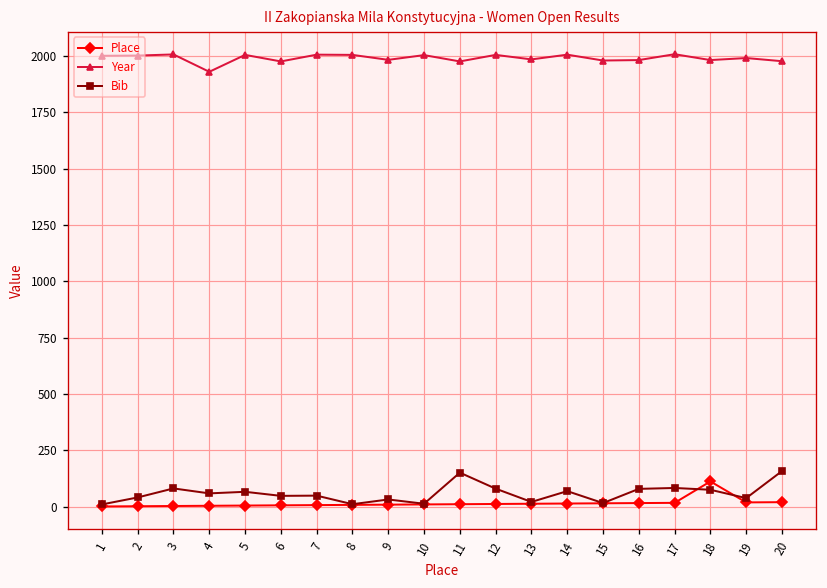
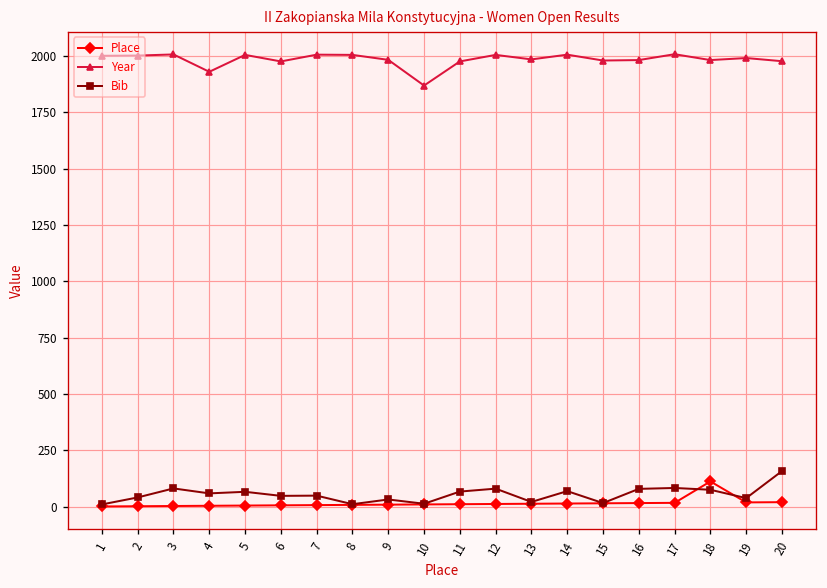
  {
    "Place": {
      "2": 0,
      "3": 0,
      "4": 0,
      "5": 10,
      "6": 10,
      "7": 10,
      "9": 10,
      "11": 10,
      "12": 10,
      "14": 10,
      "16": 20,
      "17": 20,
      "18": 110,
      "19": 20,
      "20": 20
    },
    "Year": {
      "3": 2010,
      "4": 1930,
      "5": 2000,
      "6": 1980,
      "7": 2010,
      "8": 2000,
      "9": 1980,
-     "10": 2000,
+     "10": 1870,
      "11": 1980,
      "12": 2000,
      "13": 1980,
      "14": 2010,
      "15": 1980,
      "16": 1980,
      "17": 2010,
      "18": 1980,
      "19": 1990,
      "20": 1980
    },
    "Bib": {
      "2": 40,
      "3": 80,
      "4": 60,
      "5": 70,
      "6": 50,
      "7": 50,
      "9": 30,
-     "11": 150,
+     "11": 70,
      "12": 80,
      "14": 70,
      "16": 80,
      "17": 80,
      "18": 80,
      "19": 40,
      "20": 160
    }
  }
